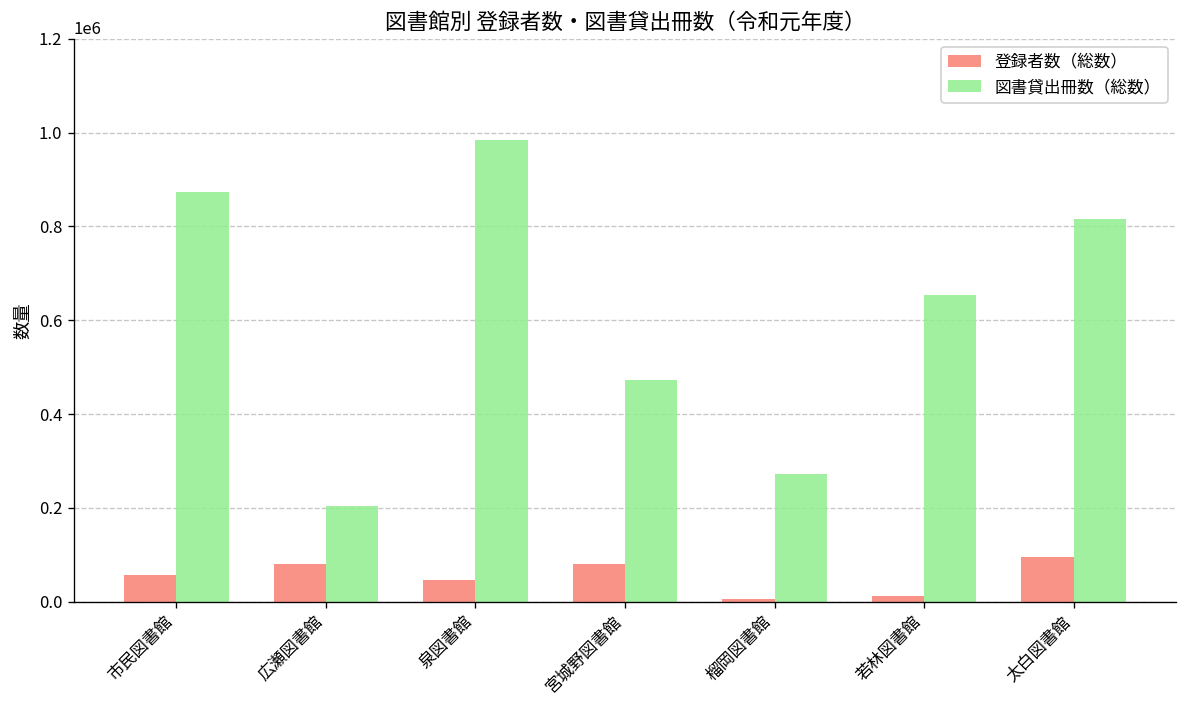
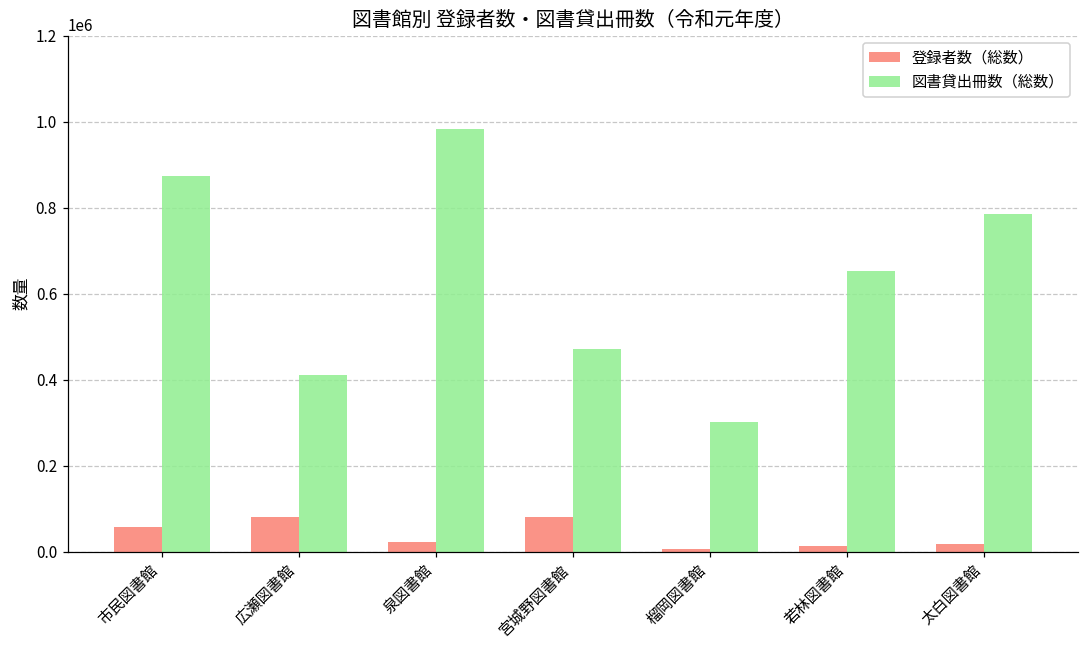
  {
    "登録者数（総数）": {
      "市民図書館": 60000,
      "広瀬図書館": 80000,
-     "泉図書館": 50000,
+     "泉図書館": 20000,
      "宮城野図書館": 80000,
      "若林図書館": 10000,
-     "太白図書館": 100000
+     "太白図書館": 20000
    },
    "図書貸出冊数（総数）": {
      "市民図書館": 870000,
-     "広瀬図書館": 200000,
+     "広瀬図書館": 410000,
      "泉図書館": 980000,
      "宮城野図書館": 470000,
-     "榴岡図書館": 270000,
+     "榴岡図書館": 300000,
      "若林図書館": 650000,
-     "太白図書館": 820000
+     "太白図書館": 780000
    }
  }
